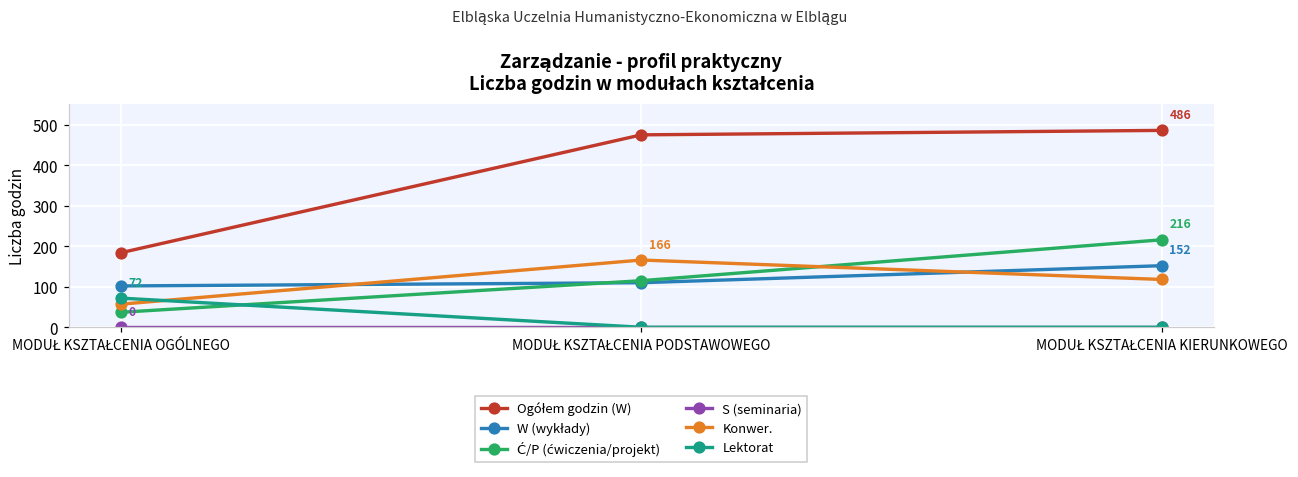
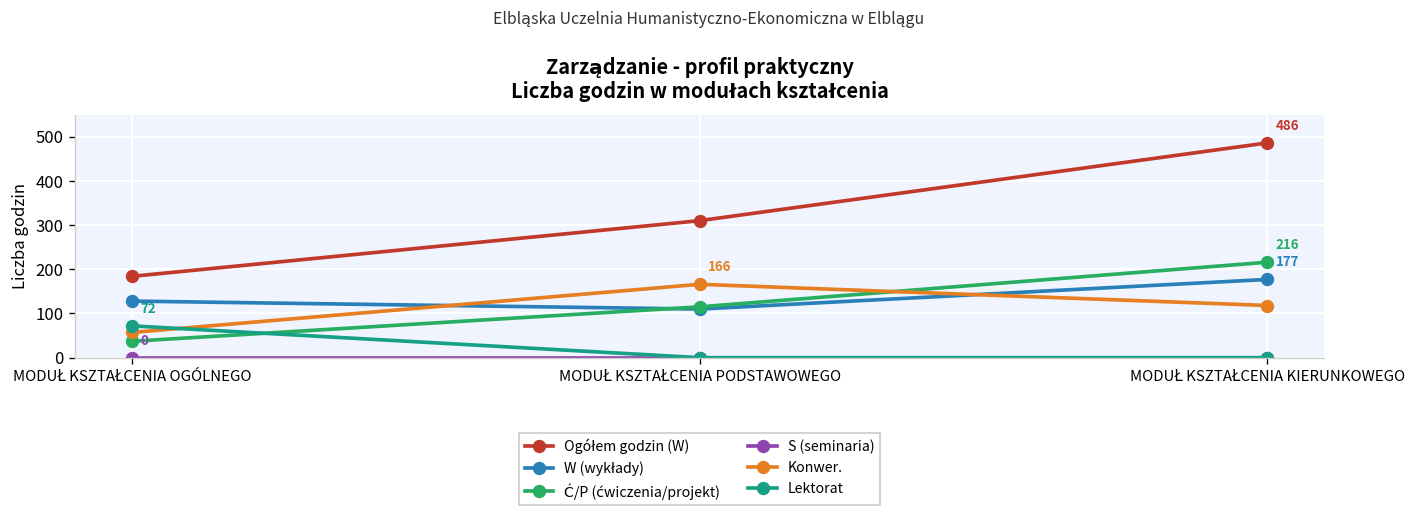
  {
    "Ogółem godzin (W)": {
      "MODUŁ KSZTAŁCENIA OGÓLNEGO": 180,
-     "MODUŁ KSZTAŁCENIA PODSTAWOWEGO": 480
+     "MODUŁ KSZTAŁCENIA PODSTAWOWEGO": 310
    },
    "W (wykłady)": {
-     "MODUŁ KSZTAŁCENIA OGÓLNEGO": 100,
-     "MODUŁ KSZTAŁCENIA KIERUNKOWEGO": 152
+     "MODUŁ KSZTAŁCENIA OGÓLNEGO": 130,
+     "MODUŁ KSZTAŁCENIA KIERUNKOWEGO": 177
    },
    "S (seminaria)": {
      "MODUŁ KSZTAŁCENIA OGÓLNEGO": 0
    },
    "Konwer.": {
      "MODUŁ KSZTAŁCENIA PODSTAWOWEGO": 166
    }
  }
